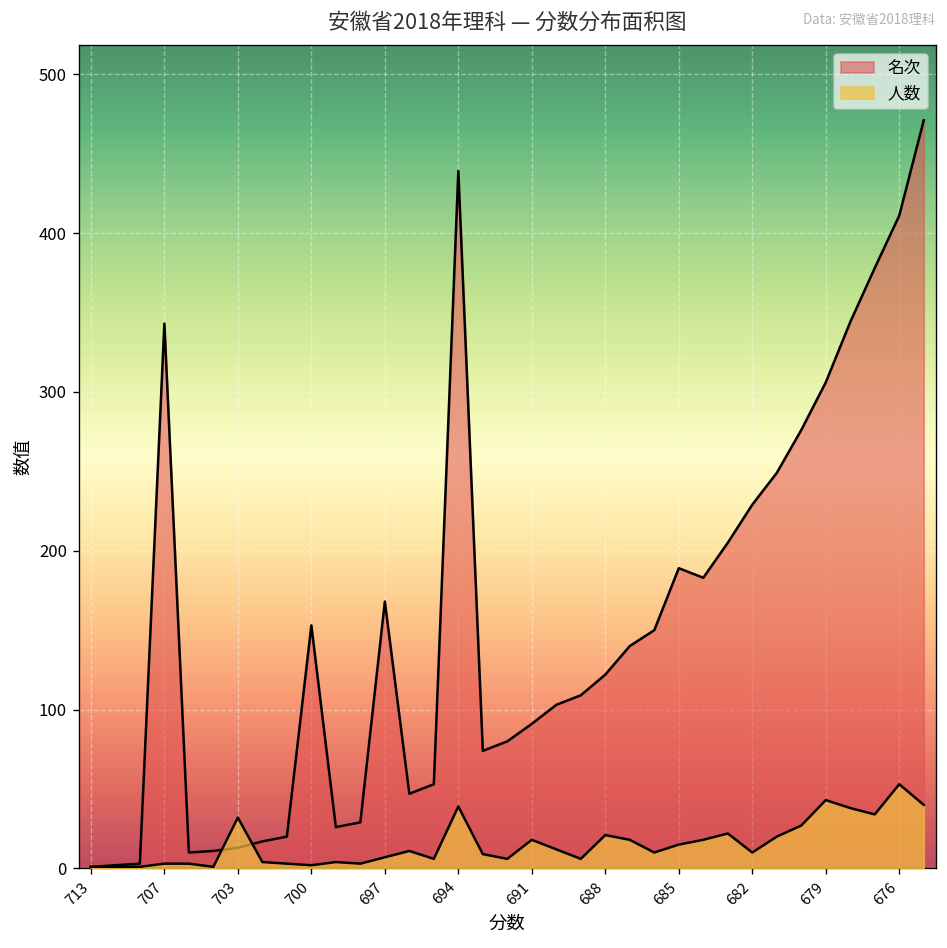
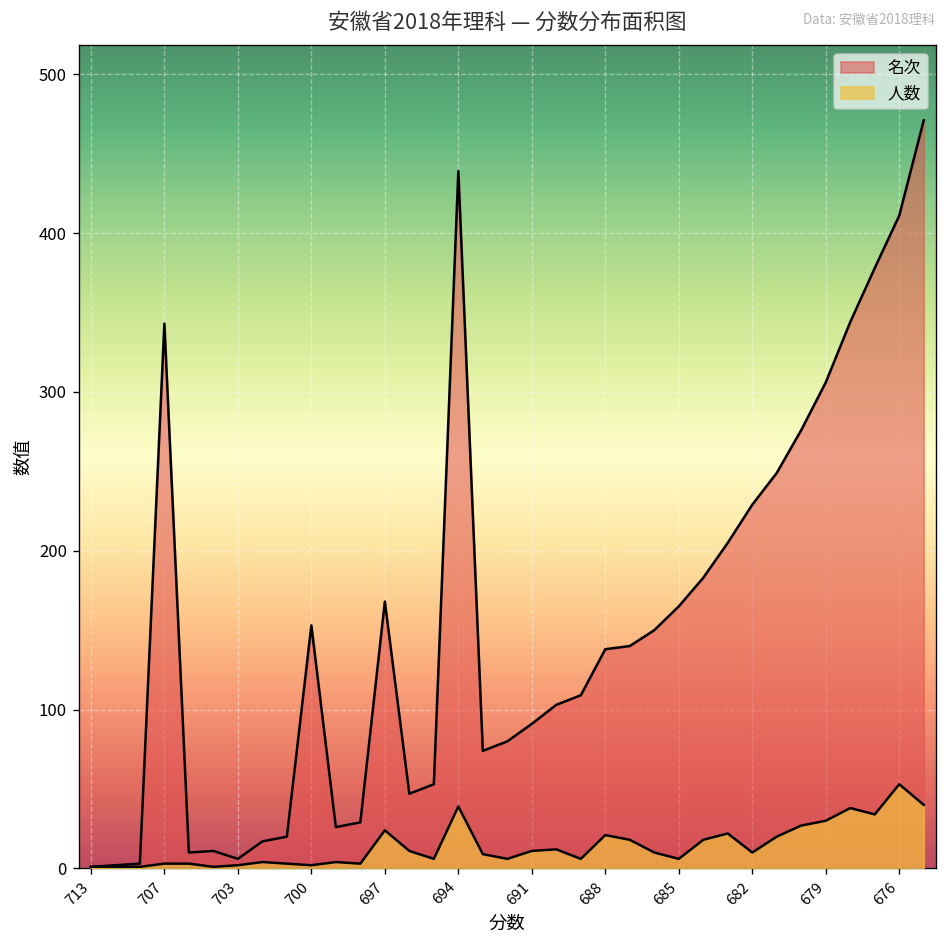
  {
    "名次": {
      "707": 343,
-     "703": 13,
+     "703": 6,
      "700": 153,
      "697": 168,
      "694": 439,
      "691": 91,
-     "688": 122,
-     "685": 189,
+     "688": 138,
+     "685": 165,
      "682": 229,
      "679": 306,
      "676": 411
    },
    "人数": {
      "707": 3,
-     "703": 32,
+     "703": 2,
      "700": 2,
-     "697": 7,
+     "697": 24,
      "694": 39,
-     "691": 18,
+     "691": 11,
      "688": 21,
-     "685": 15,
+     "685": 6,
      "682": 10,
-     "679": 43,
+     "679": 30,
      "676": 53
    }
  }
